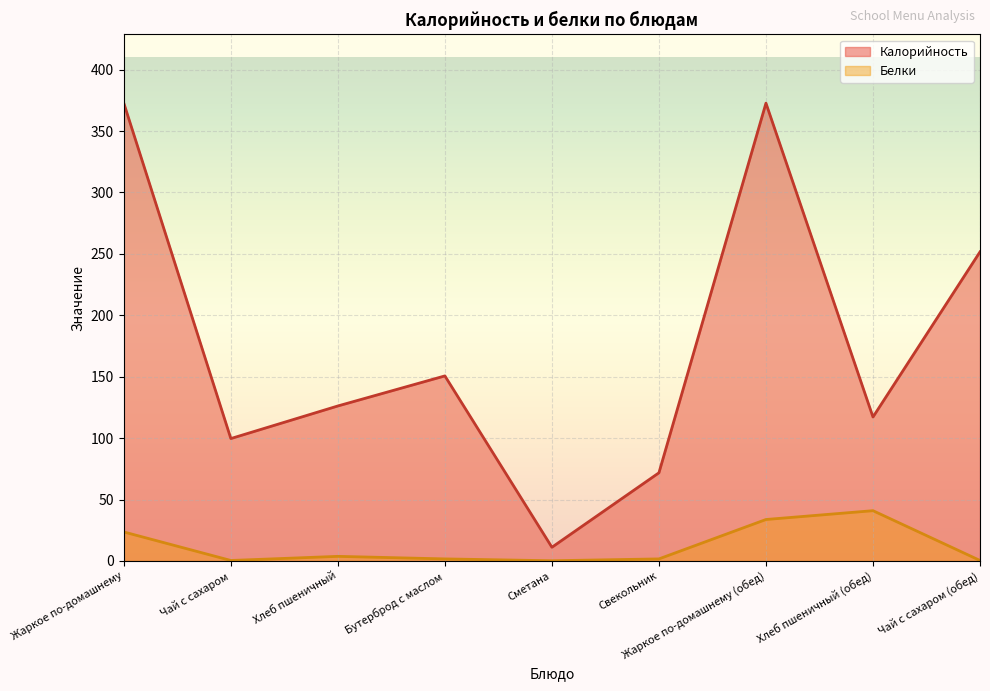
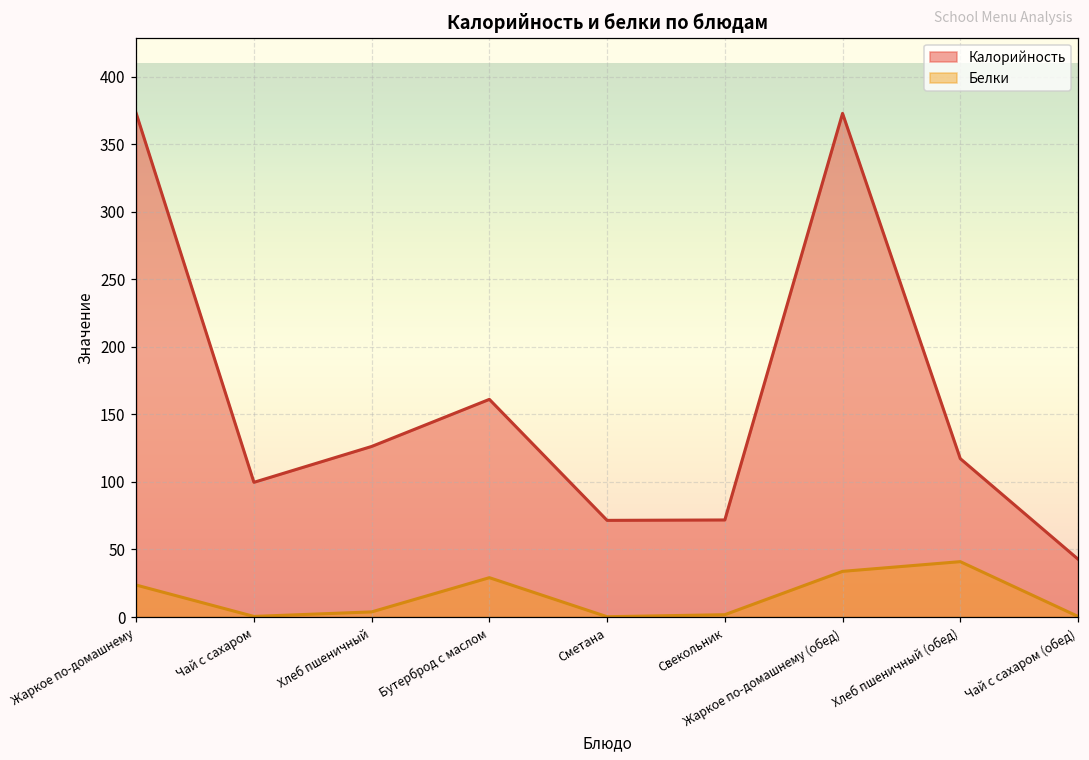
  {
    "Калорийность": {
      "Жаркое по-домашнему": 373,
      "Чай с сахаром": 100,
      "Хлеб пшеничный": 126,
-     "Бутерброд с маслом": 151,
-     "Сметана": 11,
+     "Бутерброд с маслом": 161,
+     "Сметана": 72,
      "Свекольник": 72,
      "Жаркое по-домашнему (обед)": 373,
      "Хлеб пшеничный (обед)": 117,
-     "Чай с сахаром (обед)": 252
+     "Чай с сахаром (обед)": 43
    },
    "Белки": {
      "Жаркое по-домашнему": 24,
      "Чай с сахаром": 0,
      "Хлеб пшеничный": 4,
-     "Бутерброд с маслом": 2,
+     "Бутерброд с маслом": 29,
      "Сметана": 0,
      "Свекольник": 2,
      "Жаркое по-домашнему (обед)": 34,
      "Хлеб пшеничный (обед)": 41,
      "Чай с сахаром (обед)": 0
    }
  }
